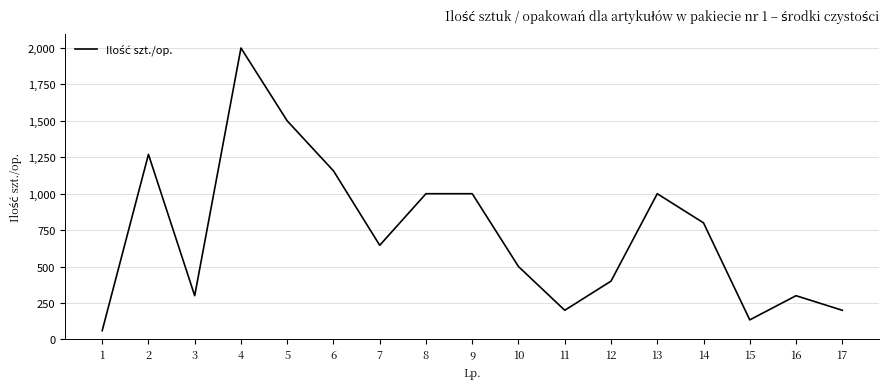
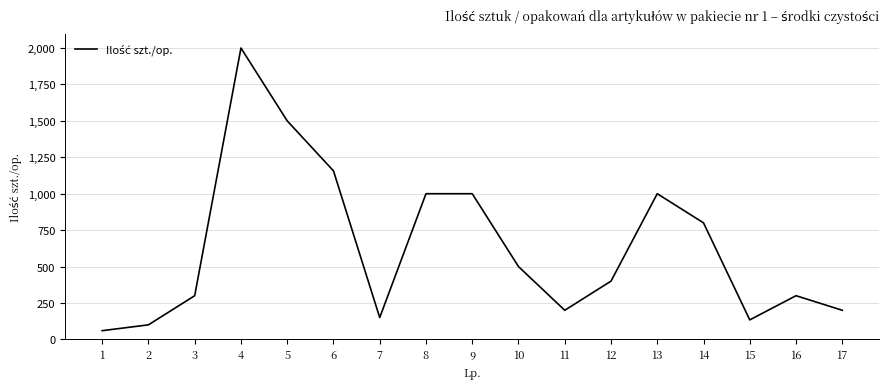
  {
    "1": "60",
-   "2": "1,270",
+   "2": "100",
    "3": "300",
    "4": "2,000",
    "5": "1,500",
    "6": "1,160",
-   "7": "650",
+   "7": "150",
    "8": "1,000",
    "9": "1,000",
    "10": "500",
    "11": "200",
    "12": "400",
    "13": "1,000",
    "14": "800",
    "15": "130",
    "16": "300",
    "17": "200"
  }
